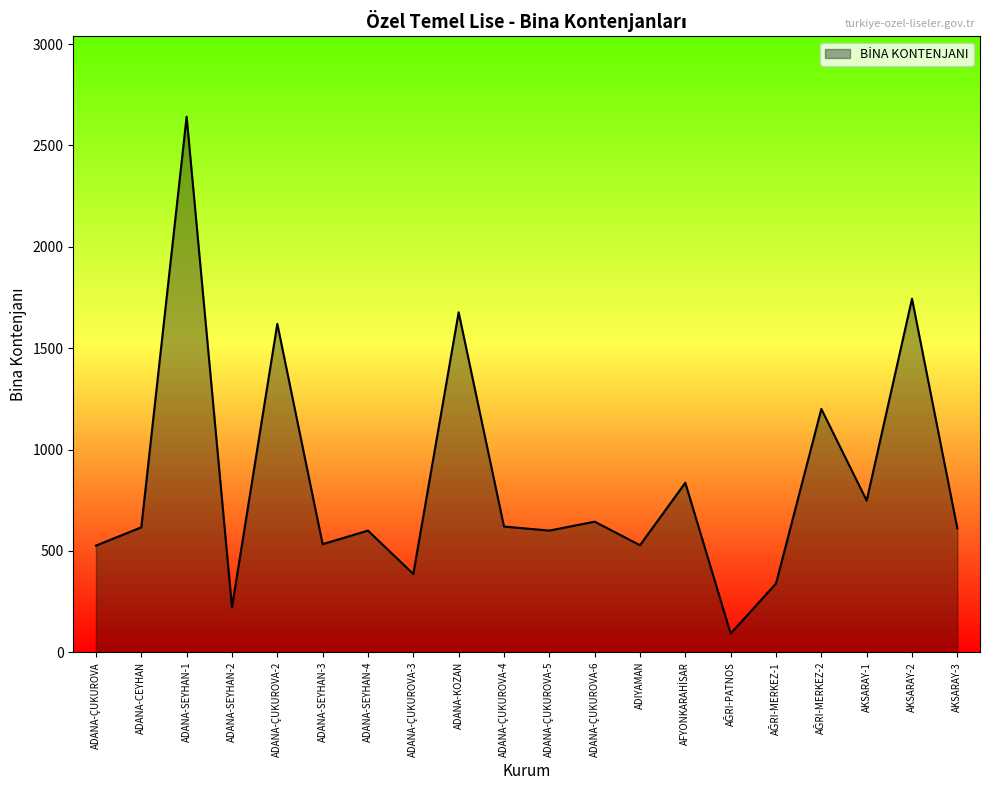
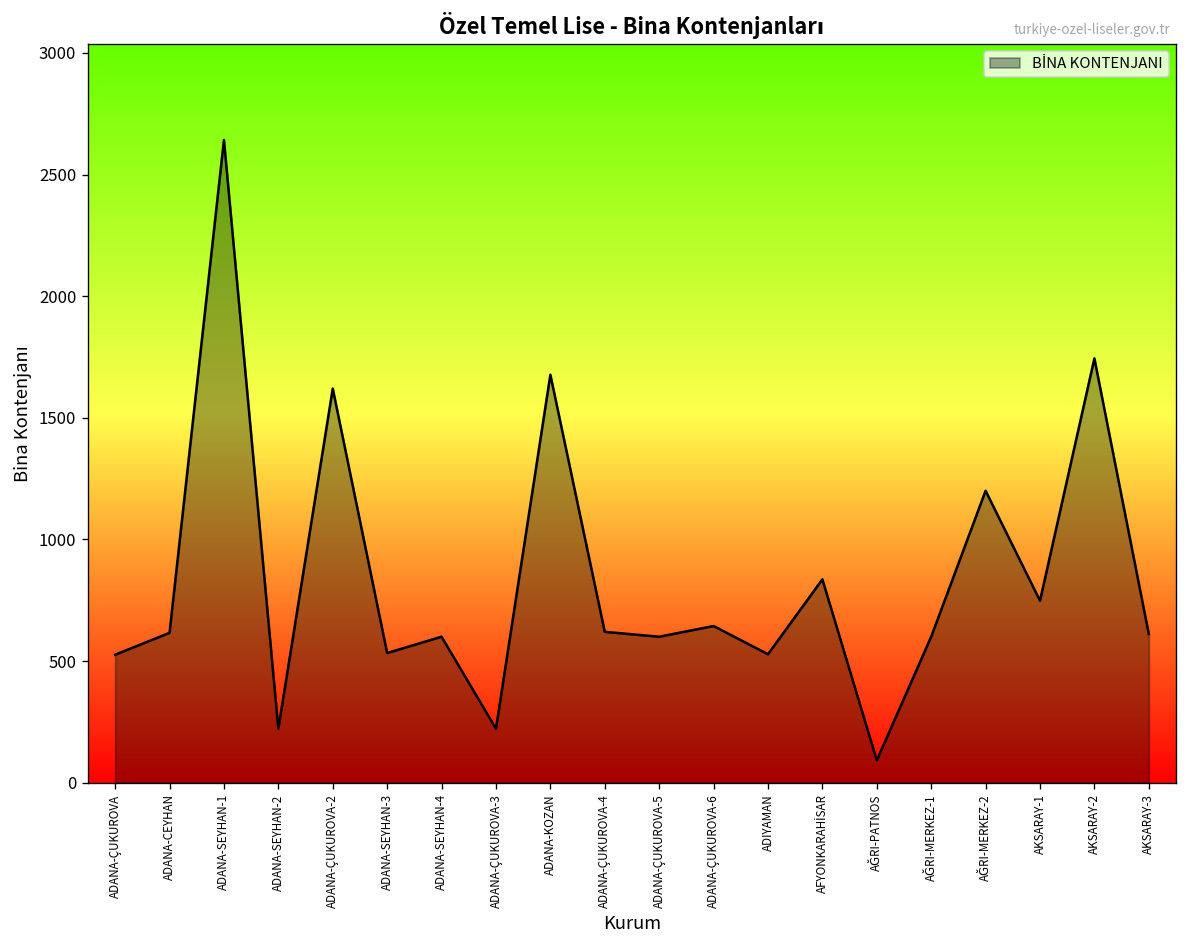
  {
    "ADANA-ÇUKUROVA": 530,
    "ADANA-CEYHAN": 620,
    "ADANA-SEYHAN-1": 2640,
    "ADANA-SEYHAN-2": 220,
    "ADANA-ÇUKUROVA-2": 1620,
    "ADANA-SEYHAN-3": 530,
    "ADANA-SEYHAN-4": 600,
-   "ADANA-ÇUKUROVA-3": 390,
+   "ADANA-ÇUKUROVA-3": 220,
    "ADANA-KOZAN": 1680,
    "ADANA-ÇUKUROVA-4": 620,
    "ADANA-ÇUKUROVA-5": 600,
    "ADANA-ÇUKUROVA-6": 640,
    "ADIYAMAN": 530,
    "AFYONKARAHİSAR": 840,
    "AĞRI-PATNOS": 90,
-   "AĞRI-MERKEZ-1": 340,
+   "AĞRI-MERKEZ-1": 600,
    "AĞRI-MERKEZ-2": 1200,
    "AKSARAY-1": 750,
    "AKSARAY-2": 1740,
    "AKSARAY-3": 610
  }
